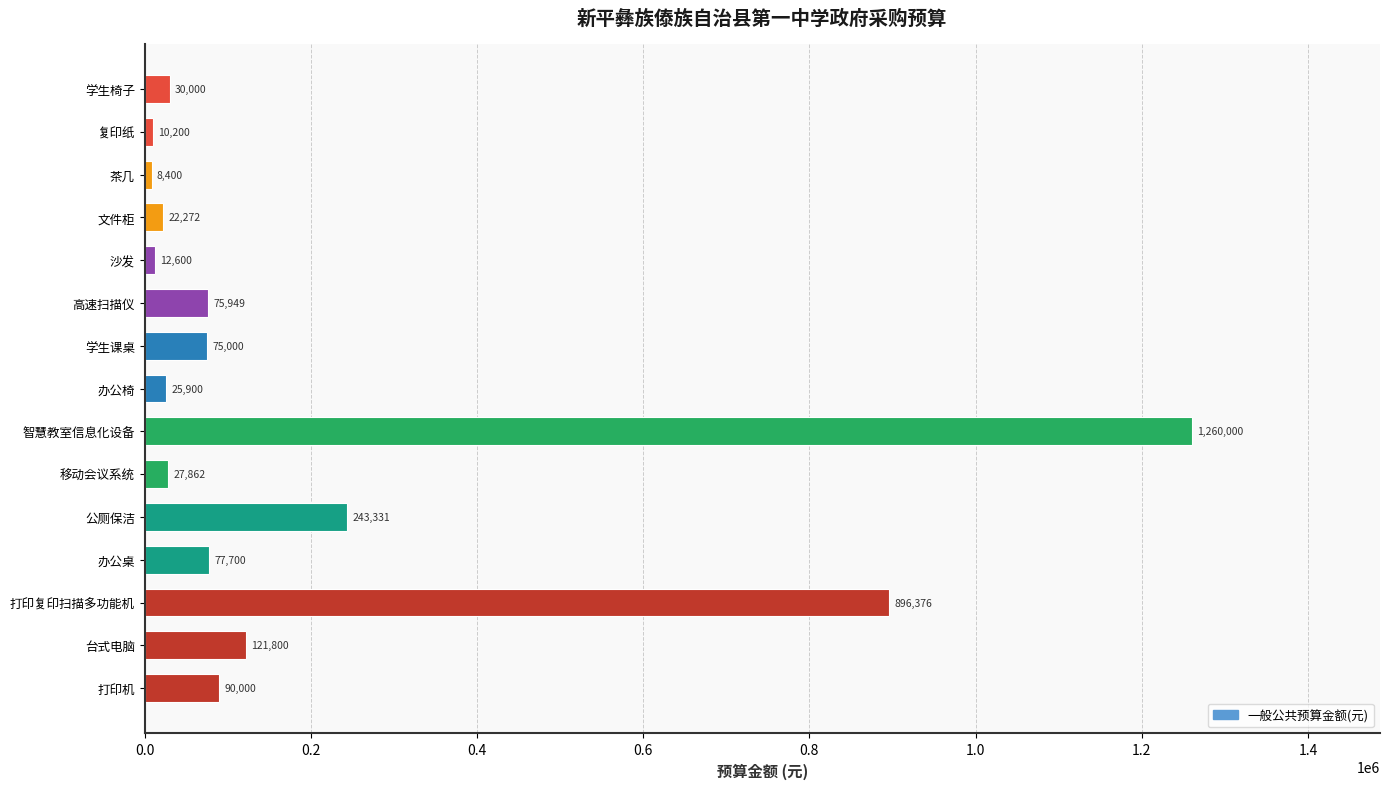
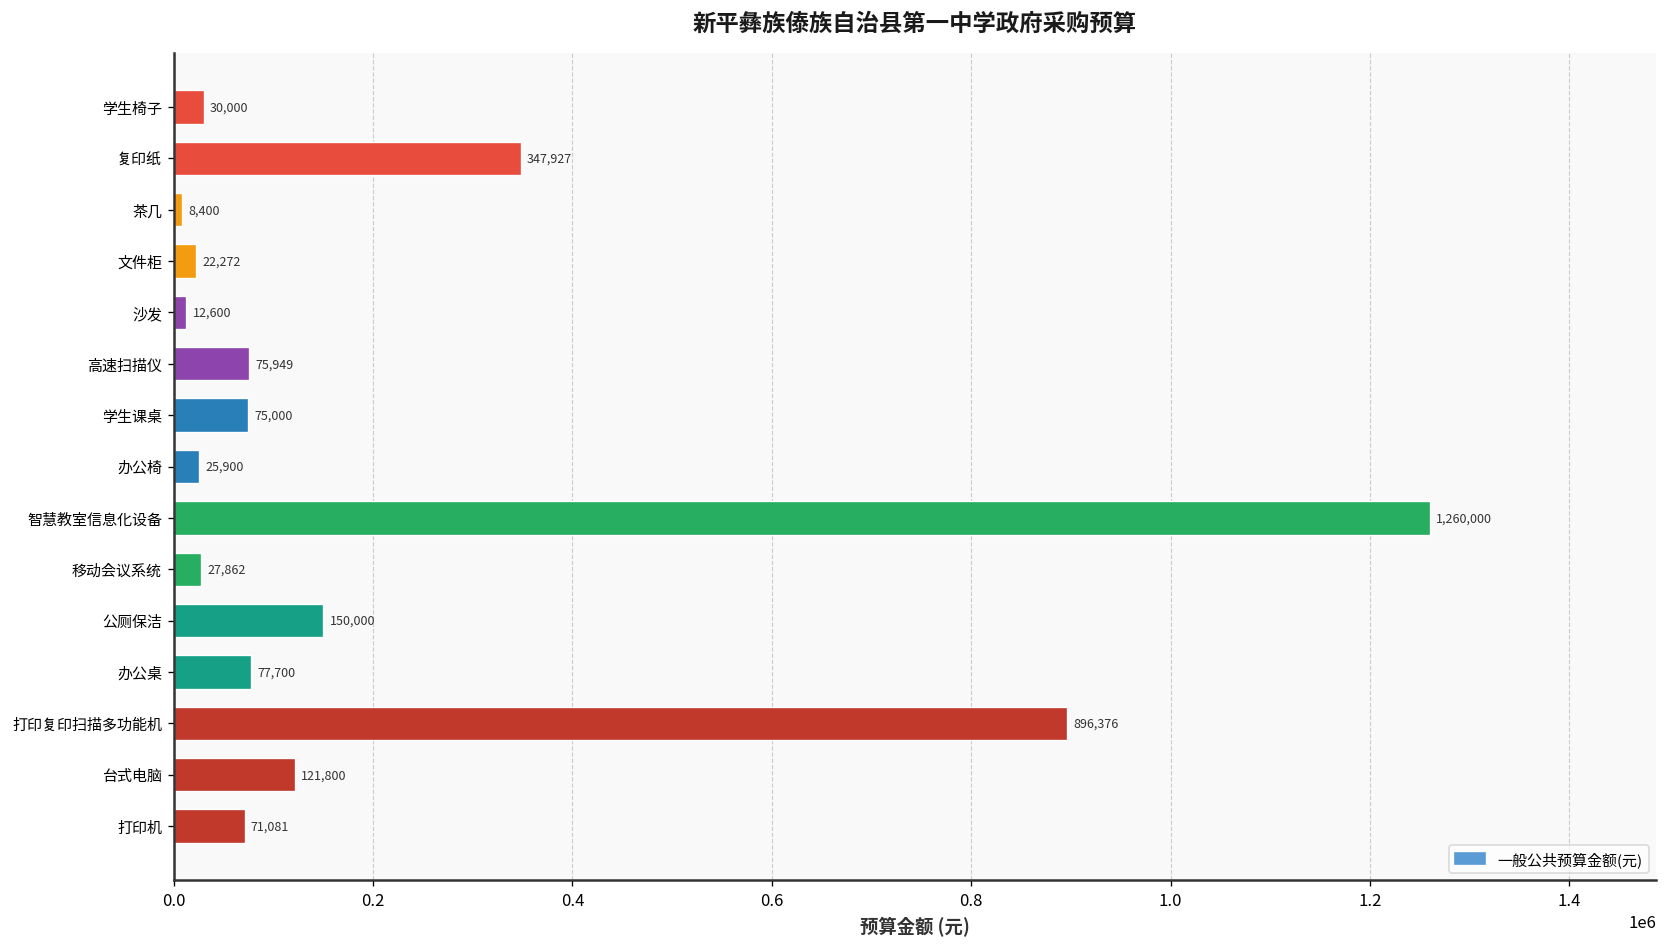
  {
    "学生椅子": "30,000",
-   "复印纸": "10,200",
+   "复印纸": "347,927",
    "茶几": "8,400",
    "文件柜": "22,272",
    "沙发": "12,600",
    "高速扫描仪": "75,949",
    "学生课桌": "75,000",
    "办公椅": "25,900",
    "智慧教室信息化设备": "1,260,000",
    "移动会议系统": "27,862",
-   "公厕保洁": "243,331",
+   "公厕保洁": "150,000",
    "办公桌": "77,700",
    "打印复印扫描多功能机": "896,376",
    "台式电脑": "121,800",
-   "打印机": "90,000"
+   "打印机": "71,081"
  }
